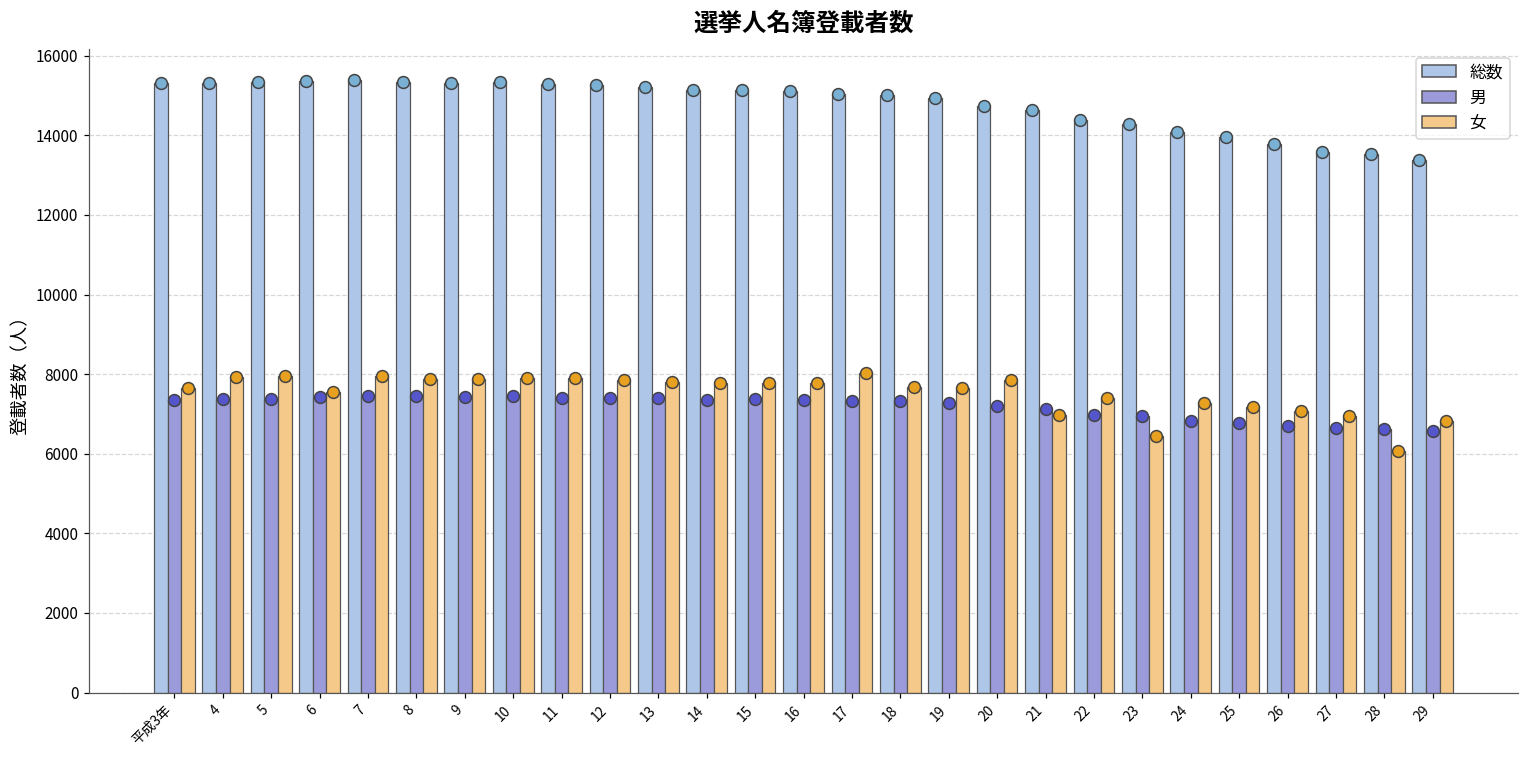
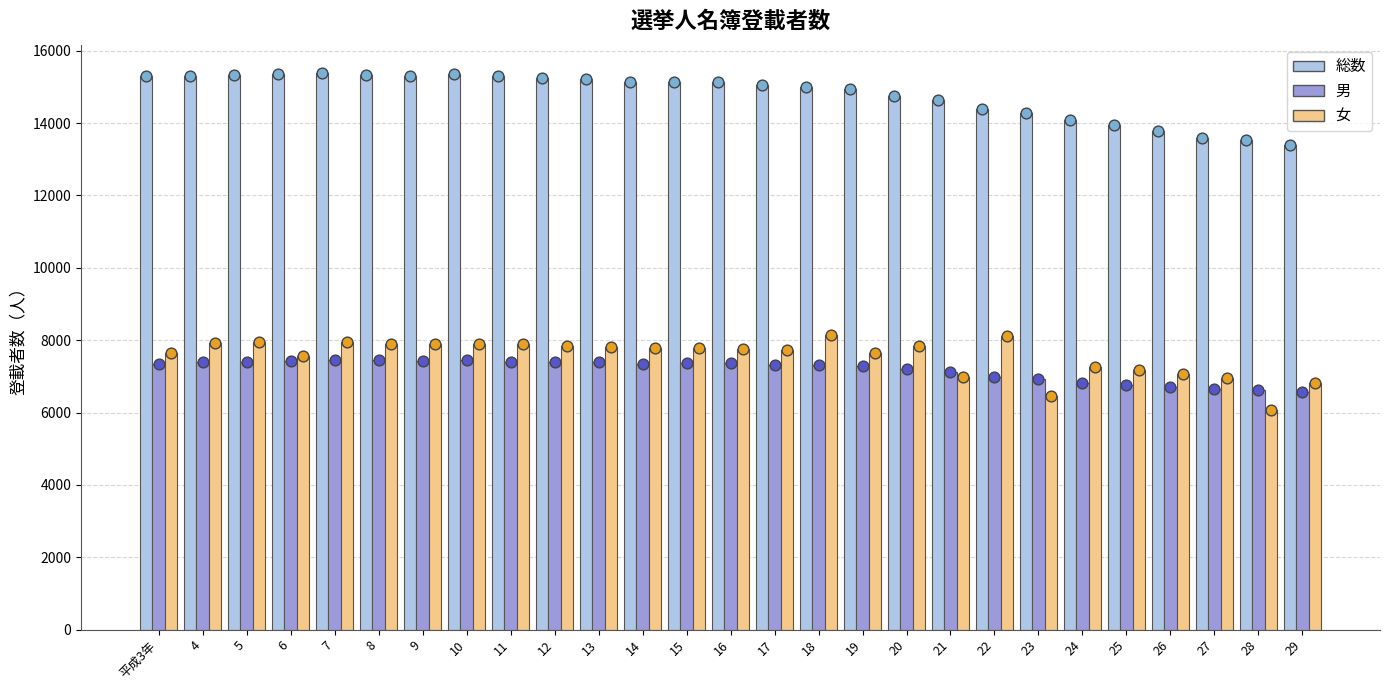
  {
    "女": {
      "平成3年": 7700,
      "4": 7900,
      "5": 7900,
      "6": 7600,
      "7": 8000,
      "8": 7900,
      "9": 7900,
      "10": 7900,
      "11": 7900,
      "12": 7800,
      "13": 7800,
      "14": 7800,
      "15": 7800,
      "16": 7800,
-     "17": 8000,
-     "18": 7700,
+     "17": 7700,
+     "18": 8100,
      "19": 7700,
      "20": 7800,
      "21": 7000,
-     "22": 7400,
+     "22": 8100,
      "23": 6400,
      "24": 7300,
      "25": 7200,
      "26": 7100,
      "27": 7000,
      "28": 6100,
      "29": 6800
    }
  }
